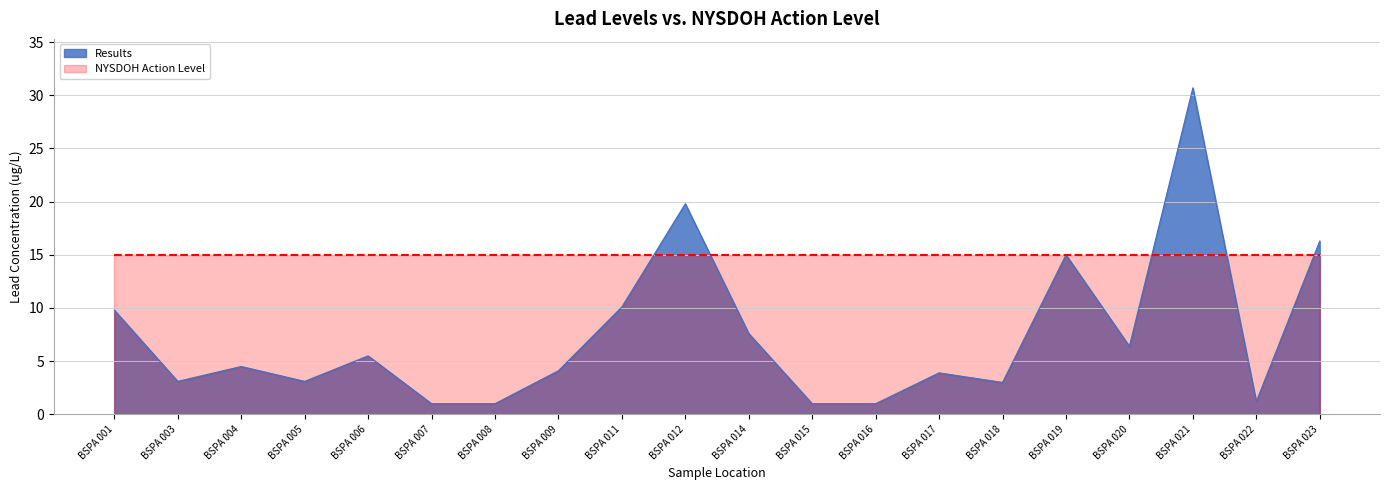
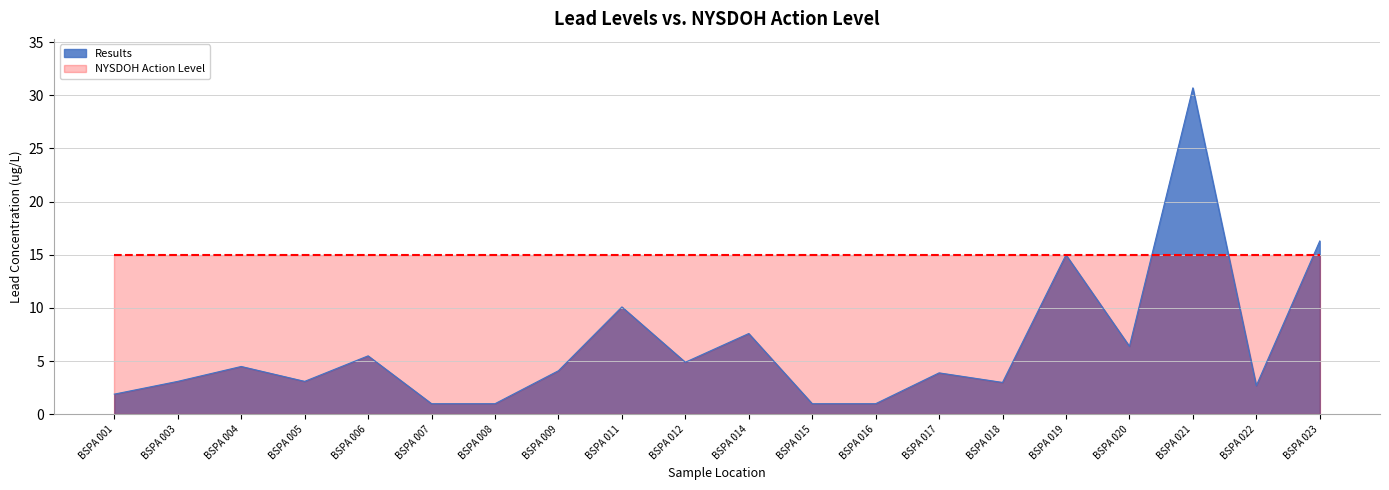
  {
    "Results": {
-     "BSPA 001": 9.8,
+     "BSPA 001": 1.9,
      "BSPA 003": 3.1,
      "BSPA 004": 4.5,
      "BSPA 005": 3.1,
      "BSPA 006": 5.5,
      "BSPA 007": 1.0,
      "BSPA 008": 1.0,
      "BSPA 009": 4.1,
      "BSPA 011": 10.1,
-     "BSPA 012": 19.8,
+     "BSPA 012": 4.9,
      "BSPA 014": 7.6,
      "BSPA 015": 1.0,
      "BSPA 016": 1.0,
      "BSPA 017": 3.9,
      "BSPA 018": 3.0,
      "BSPA 020": 6.4,
      "BSPA 021": 30.7,
-     "BSPA 022": 1.2,
+     "BSPA 022": 2.7,
      "BSPA 023": 16.3
    },
    "NYSDOH Action Level": {
      "BSPA 001": 15.0,
      "BSPA 003": 15.0,
      "BSPA 004": 15.0,
      "BSPA 005": 15.0,
      "BSPA 006": 15.0,
      "BSPA 007": 15.0,
      "BSPA 008": 15.0,
      "BSPA 009": 15.0,
      "BSPA 011": 15.0,
      "BSPA 012": 15.0,
      "BSPA 014": 15.0,
      "BSPA 015": 15.0,
      "BSPA 016": 15.0,
      "BSPA 017": 15.0,
      "BSPA 018": 15.0,
      "BSPA 020": 15.0,
      "BSPA 021": 15.0,
      "BSPA 022": 15.0,
      "BSPA 023": 15.0
    }
  }
